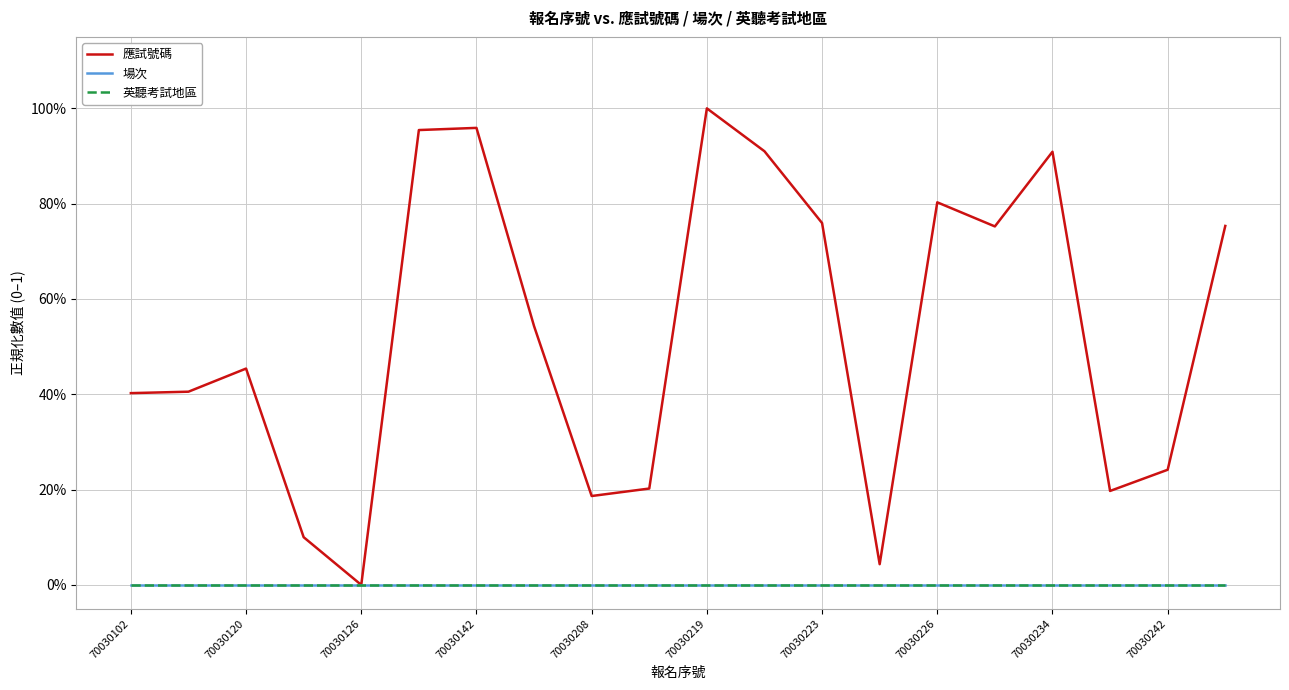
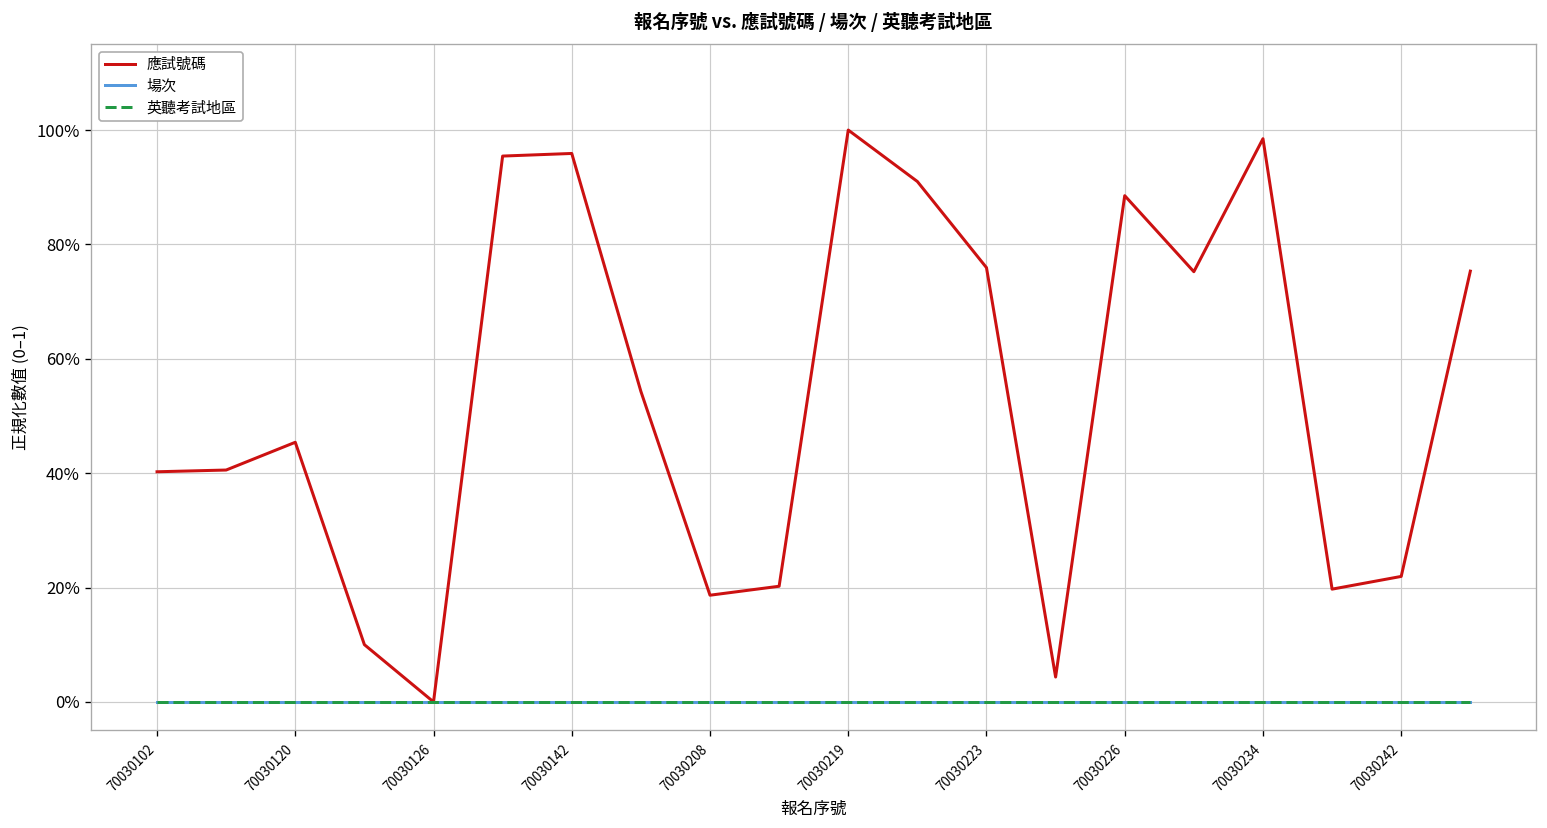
  {
    "應試號碼": {
      "70030102": "40%",
      "70030120": "45%",
      "70030142": "96%",
      "70030208": "19%",
      "70030219": "100%",
      "70030223": "76%",
-     "70030226": "80%",
-     "70030234": "91%",
-     "70030242": "24%"
+     "70030226": "89%",
+     "70030234": "98%",
+     "70030242": "22%"
    },
    "英聽考試地區": {
      "70030102": "0%",
      "70030120": "0%",
      "70030142": "0%",
      "70030208": "0%",
      "70030219": "0%",
      "70030223": "0%",
      "70030226": "0%",
      "70030234": "0%",
      "70030242": "0%"
    }
  }
